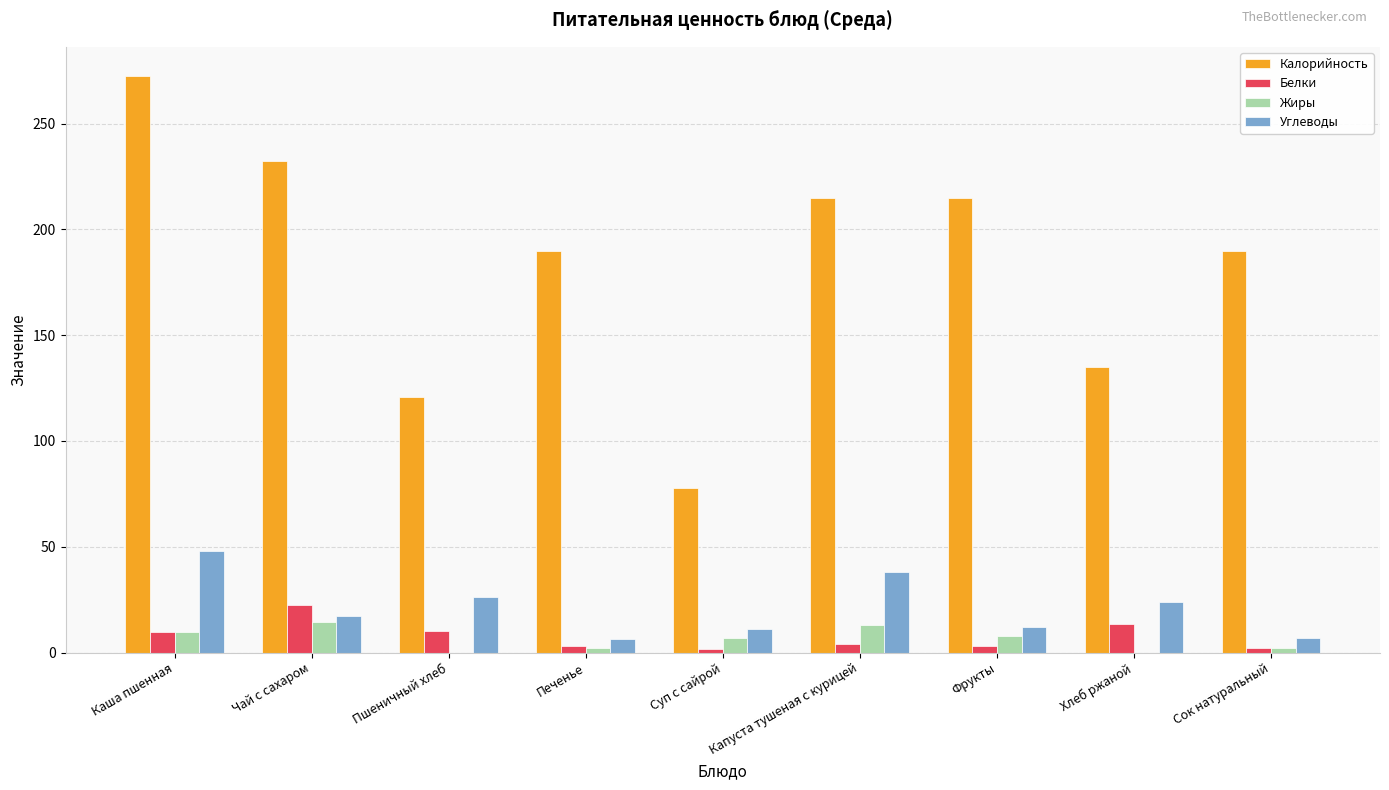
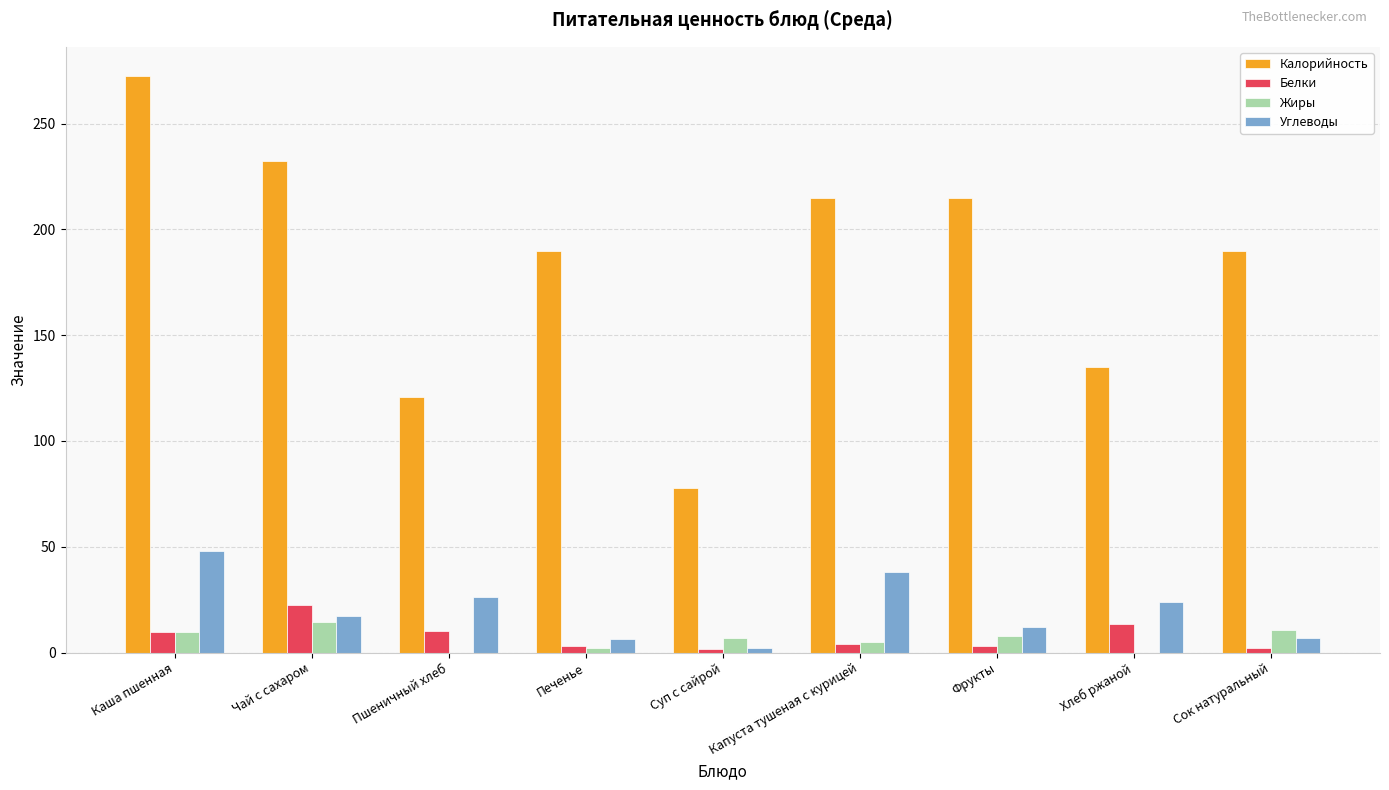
  {
    "Калорийность": {
      "Каша пшенная": 273,
      "Чай с сахаром": 233,
      "Пшеничный хлеб": 121,
      "Печенье": 190,
      "Суп с сайрой": 78,
      "Капуста тушеная с курицей": 215,
      "Фрукты": 215,
      "Хлеб ржаной": 135,
      "Сок натуральный": 190
    },
    "Белки": {
      "Каша пшенная": 10,
      "Чай с сахаром": 22,
      "Пшеничный хлеб": 10,
      "Печенье": 3,
      "Суп с сайрой": 2,
      "Капуста тушеная с курицей": 4,
      "Фрукты": 3,
      "Хлеб ржаной": 14,
      "Сок натуральный": 2
    },
    "Жиры": {
      "Каша пшенная": 10,
      "Чай с сахаром": 14,
      "Пшеничный хлеб": 0,
      "Печенье": 2,
      "Суп с сайрой": 7,
-     "Капуста тушеная с курицей": 13,
+     "Капуста тушеная с курицей": 5,
      "Фрукты": 8,
      "Хлеб ржаной": 0,
-     "Сок натуральный": 2
+     "Сок натуральный": 11
    },
    "Углеводы": {
      "Каша пшенная": 48,
      "Чай с сахаром": 17,
      "Пшеничный хлеб": 26,
      "Печенье": 7,
-     "Суп с сайрой": 11,
+     "Суп с сайрой": 2,
      "Капуста тушеная с курицей": 38,
      "Фрукты": 12,
      "Хлеб ржаной": 24,
      "Сок натуральный": 7
    }
  }
